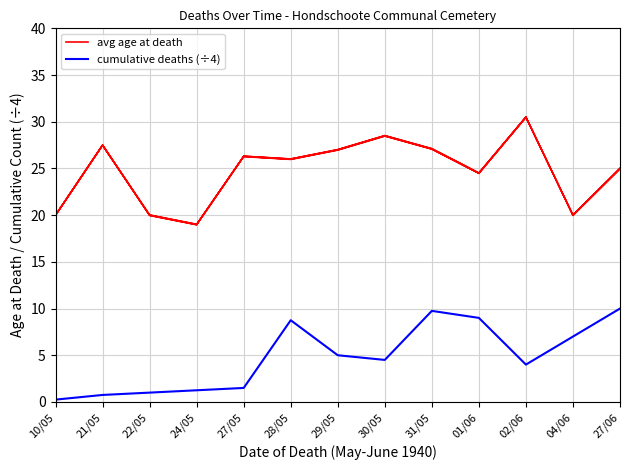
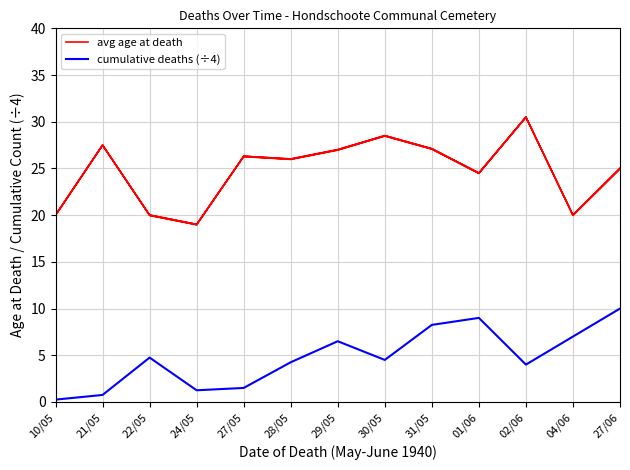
  {
    "cumulative deaths (÷4)": {
      "10/05": 0,
      "21/05": 1,
-     "22/05": 1,
+     "22/05": 5,
      "24/05": 1,
      "27/05": 2,
-     "28/05": 9,
-     "29/05": 5,
+     "28/05": 4,
+     "29/05": 7,
      "30/05": 5,
-     "31/05": 10,
+     "31/05": 8,
      "01/06": 9,
      "02/06": 4,
      "04/06": 7,
      "27/06": 10
    }
  }
